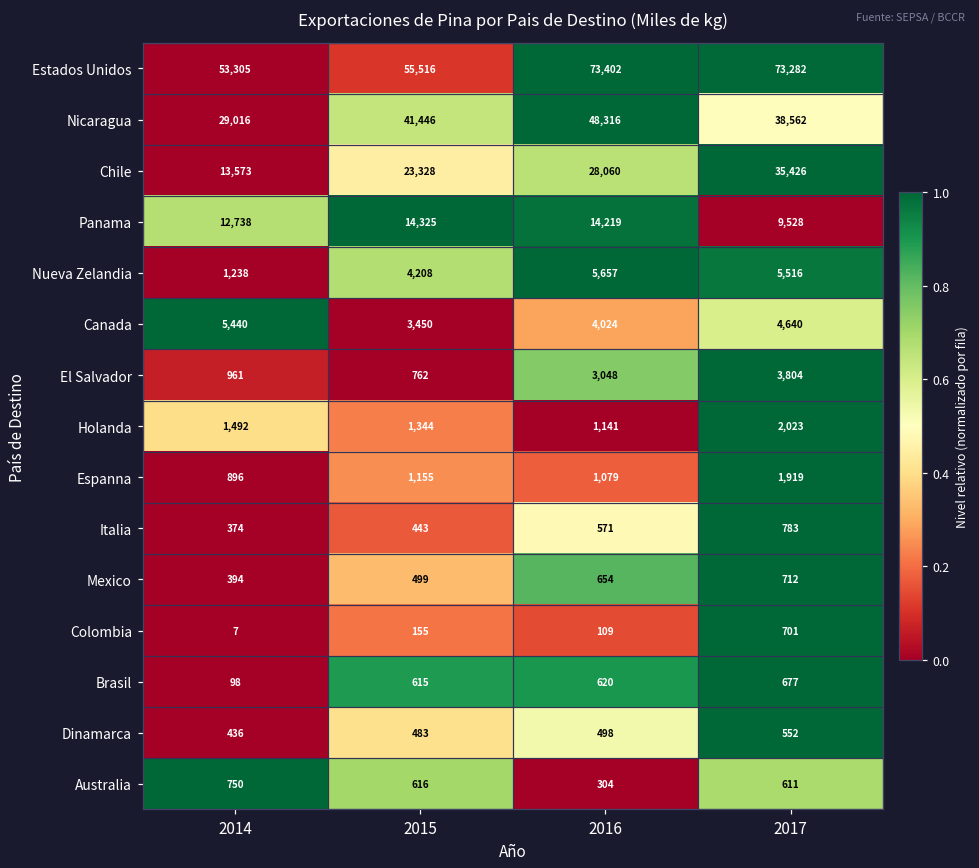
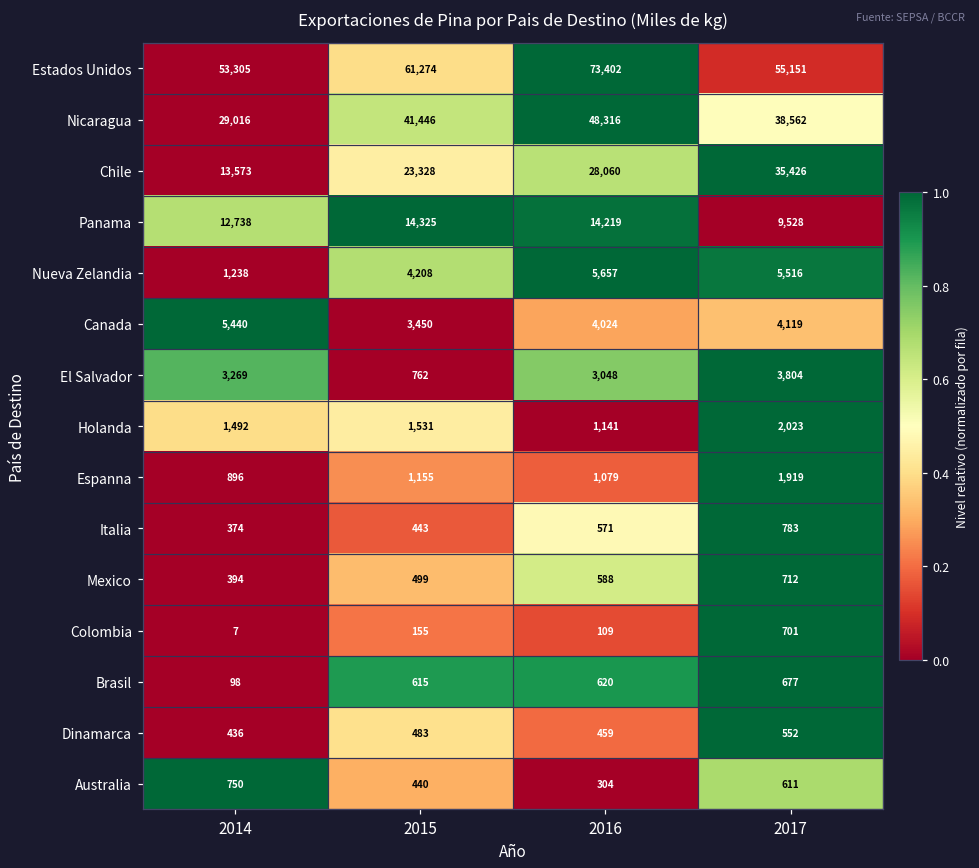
  {
    "Estados Unidos": {
      "2014": "53,305",
-     "2015": "55,516",
+     "2015": "61,274",
      "2016": "73,402",
-     "2017": "73,282"
+     "2017": "55,151"
    },
    "Nicaragua": {
      "2014": "29,016",
      "2015": "41,446",
      "2016": "48,316",
      "2017": "38,562"
    },
    "Chile": {
      "2014": "13,573",
      "2015": "23,328",
      "2016": "28,060",
      "2017": "35,426"
    },
    "Panama": {
      "2014": "12,738",
      "2015": "14,325",
      "2016": "14,219",
      "2017": "9,528"
    },
    "Nueva Zelandia": {
      "2014": "1,238",
      "2015": "4,208",
      "2016": "5,657",
      "2017": "5,516"
    },
    "Canada": {
      "2014": "5,440",
      "2015": "3,450",
      "2016": "4,024",
-     "2017": "4,640"
+     "2017": "4,119"
    },
    "El Salvador": {
-     "2014": "961",
+     "2014": "3,269",
      "2015": "762",
      "2016": "3,048",
      "2017": "3,804"
    },
    "Holanda": {
      "2014": "1,492",
-     "2015": "1,344",
+     "2015": "1,531",
      "2016": "1,141",
      "2017": "2,023"
    },
    "Espanna": {
      "2014": "896",
      "2015": "1,155",
      "2016": "1,079",
      "2017": "1,919"
    },
    "Italia": {
      "2014": "374",
      "2015": "443",
      "2016": "571",
      "2017": "783"
    },
    "Mexico": {
      "2014": "394",
      "2015": "499",
-     "2016": "654",
+     "2016": "588",
      "2017": "712"
    },
    "Colombia": {
      "2014": "7",
      "2015": "155",
      "2016": "109",
      "2017": "701"
    },
    "Brasil": {
      "2014": "98",
      "2015": "615",
      "2016": "620",
      "2017": "677"
    },
    "Dinamarca": {
      "2014": "436",
      "2015": "483",
-     "2016": "498",
+     "2016": "459",
      "2017": "552"
    },
    "Australia": {
      "2014": "750",
-     "2015": "616",
+     "2015": "440",
      "2016": "304",
      "2017": "611"
    }
  }
